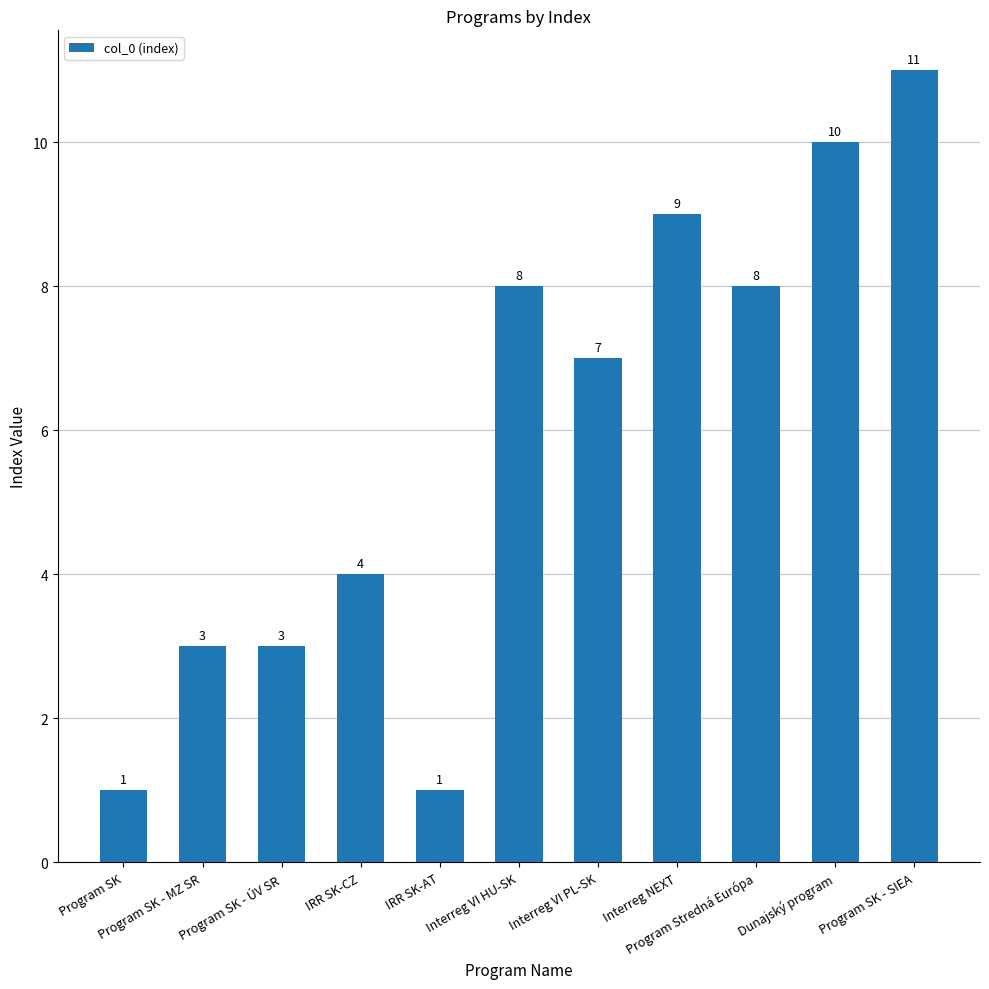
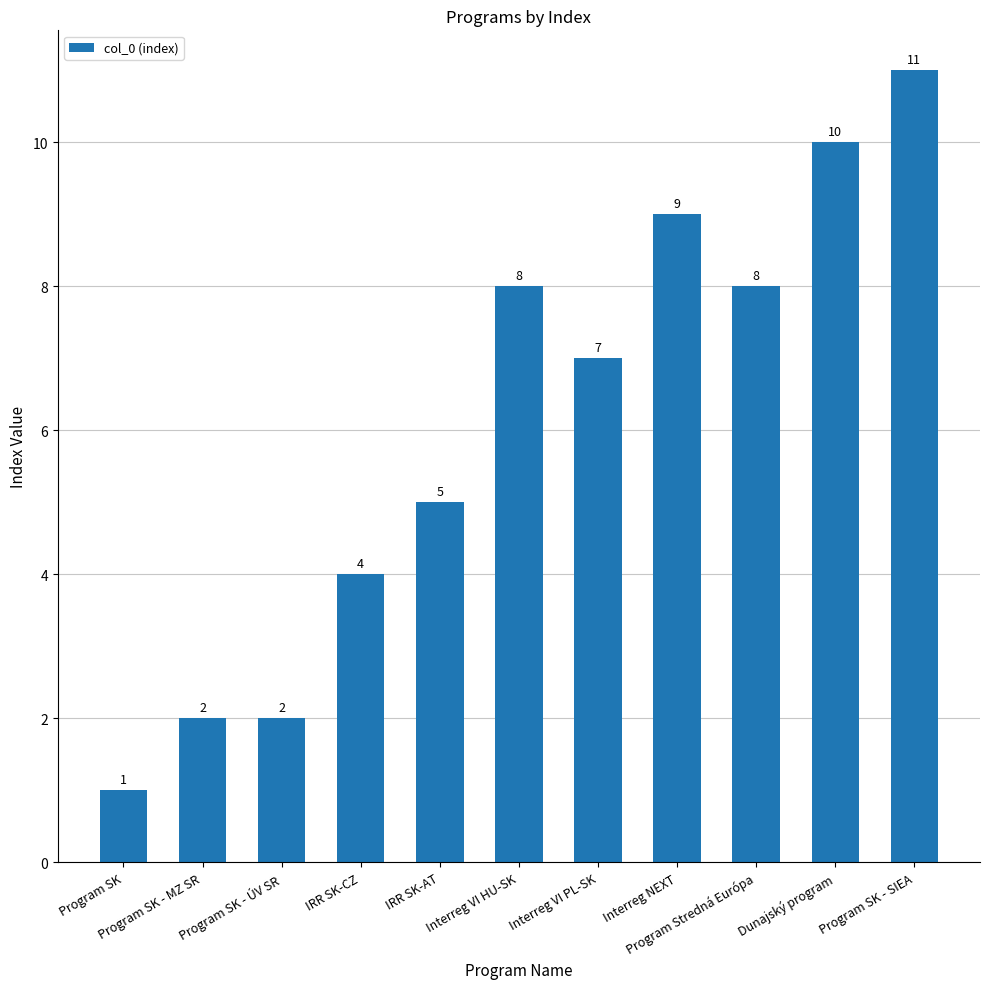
  {
    "Program SK": 1,
-   "Program SK - MZ SR": 3,
-   "Program SK - ÚV SR": 3,
+   "Program SK - MZ SR": 2,
+   "Program SK - ÚV SR": 2,
    "IRR SK-CZ": 4,
-   "IRR SK-AT": 1,
+   "IRR SK-AT": 5,
    "Interreg VI HU-SK": 8,
    "Interreg VI PL-SK": 7,
    "Interreg NEXT": 9,
    "Program Stredná Európa": 8,
    "Dunajský program": 10,
    "Program SK - SIEA": 11
  }
